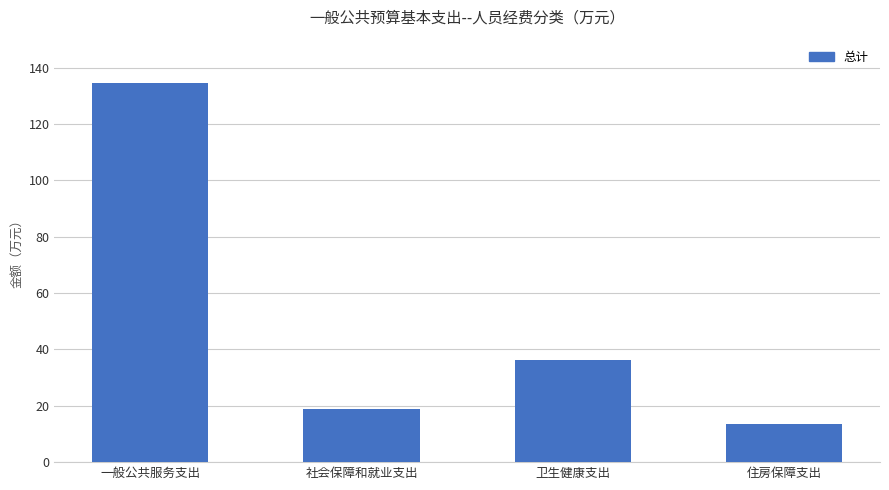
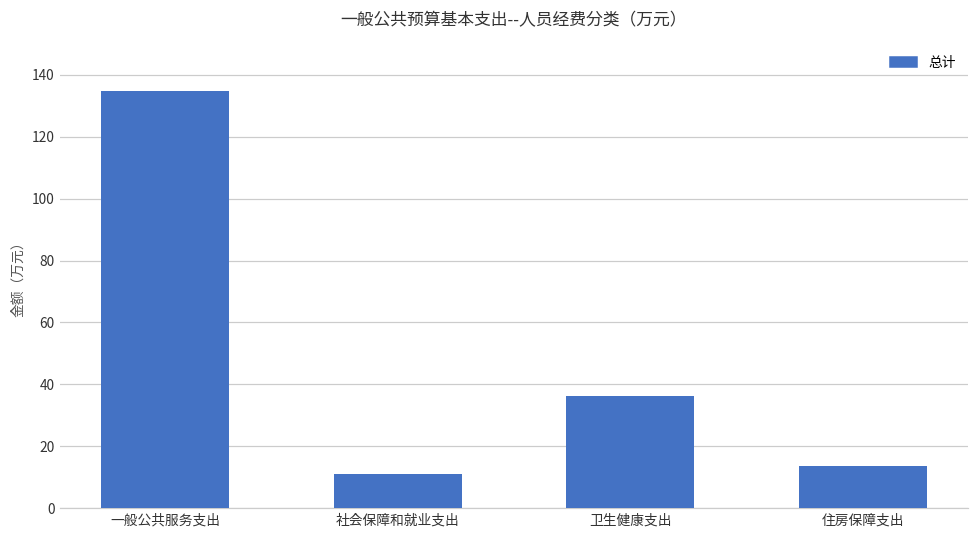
  {
    "一般公共服务支出": 135,
-   "社会保障和就业支出": 19,
+   "社会保障和就业支出": 11,
    "卫生健康支出": 36,
    "住房保障支出": 14
  }
